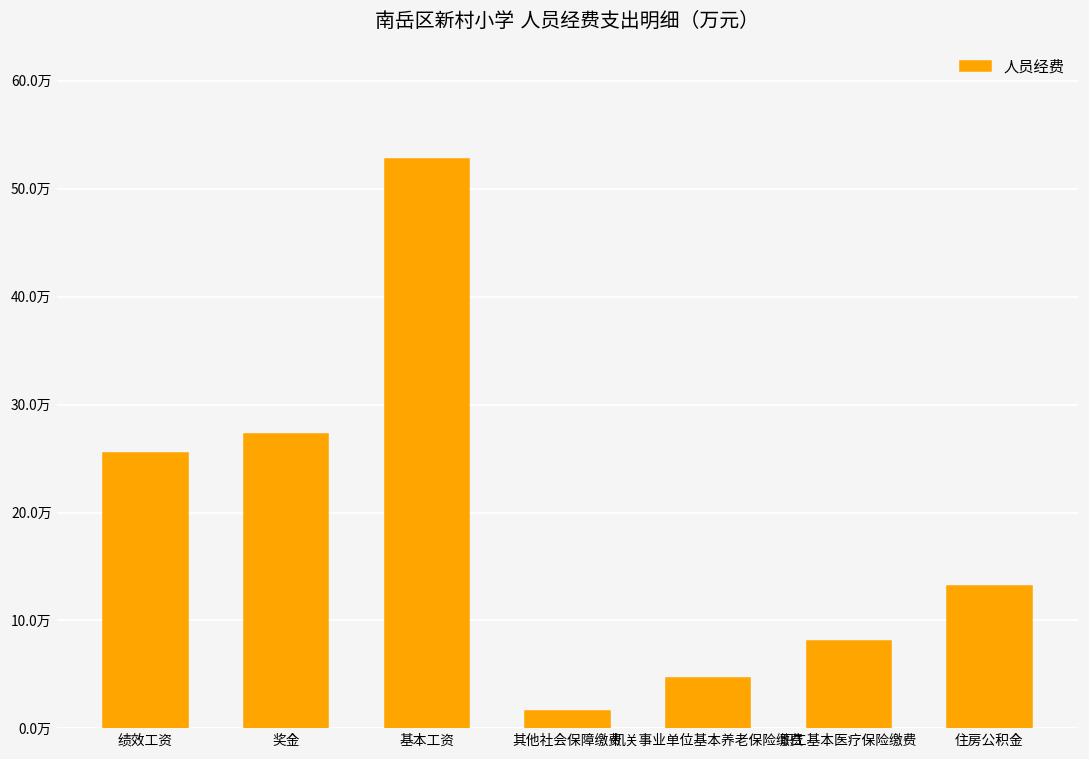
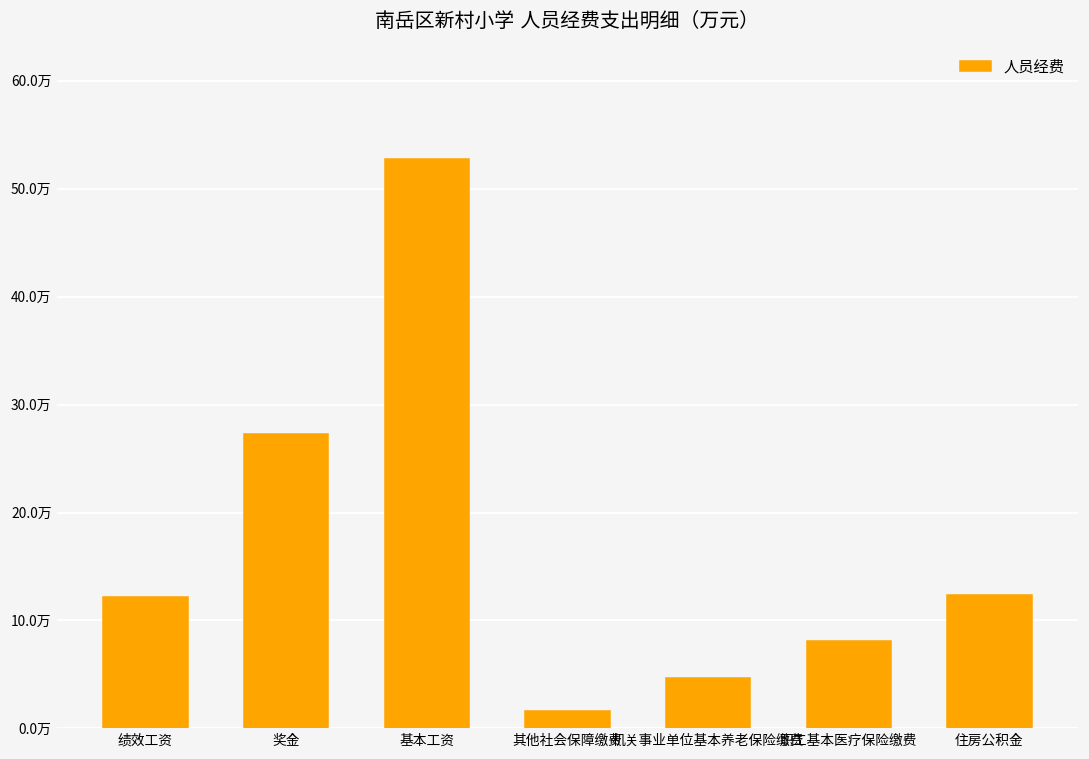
  {
-   "绩效工资": "25万",
+   "绩效工资": "12万",
    "奖金": "27万",
    "基本工资": "53万",
    "其他社会保障缴费": "2万",
    "机关事业单位基本养老保险缴费": "5万",
-   "住房公积金": "13万"
+   "住房公积金": "12万"
  }
